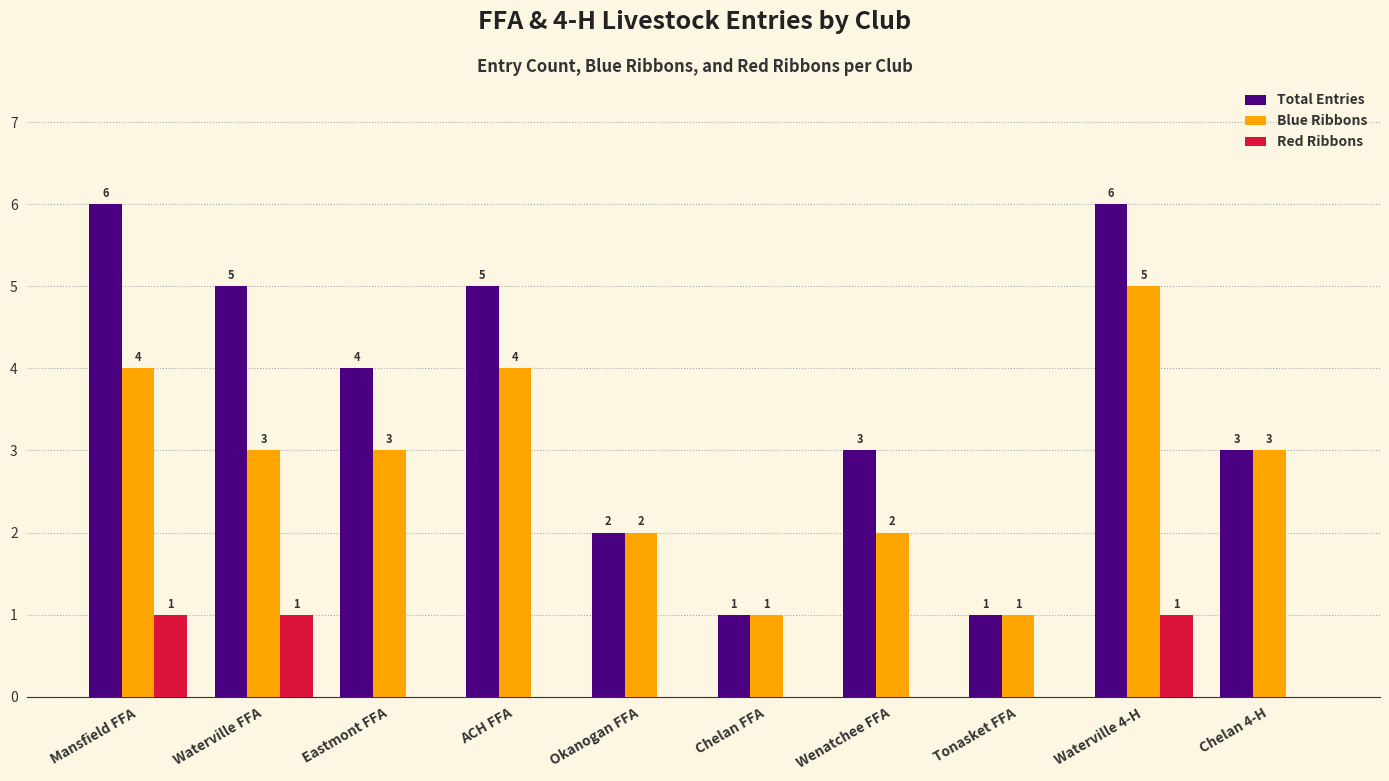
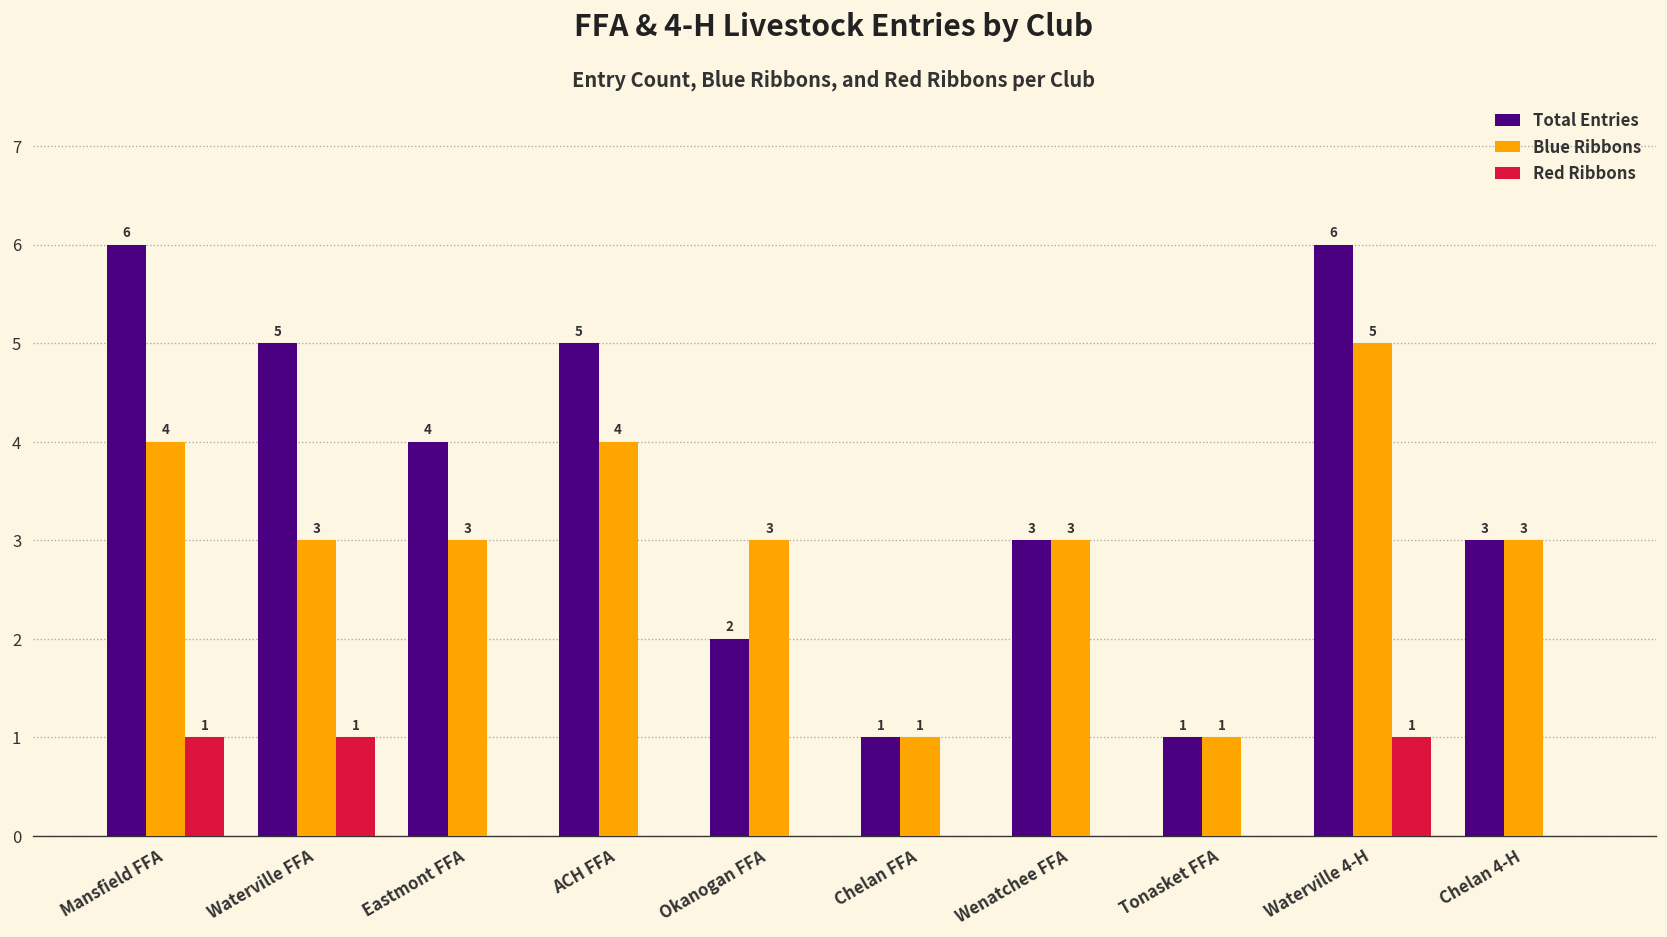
  {
    "Total Entries": {
      "Mansfield FFA": 6,
      "Waterville FFA": 5,
      "Eastmont FFA": 4,
      "ACH FFA": 5,
      "Okanogan FFA": 2,
      "Chelan FFA": 1,
      "Wenatchee FFA": 3,
      "Tonasket FFA": 1,
      "Waterville 4-H": 6,
      "Chelan 4-H": 3
    },
    "Blue Ribbons": {
      "Mansfield FFA": 4,
      "Waterville FFA": 3,
      "Eastmont FFA": 3,
      "ACH FFA": 4,
-     "Okanogan FFA": 2,
+     "Okanogan FFA": 3,
      "Chelan FFA": 1,
-     "Wenatchee FFA": 2,
+     "Wenatchee FFA": 3,
      "Tonasket FFA": 1,
      "Waterville 4-H": 5,
      "Chelan 4-H": 3
    },
    "Red Ribbons": {
      "Mansfield FFA": 1,
      "Waterville FFA": 1,
      "Waterville 4-H": 1
    }
  }
